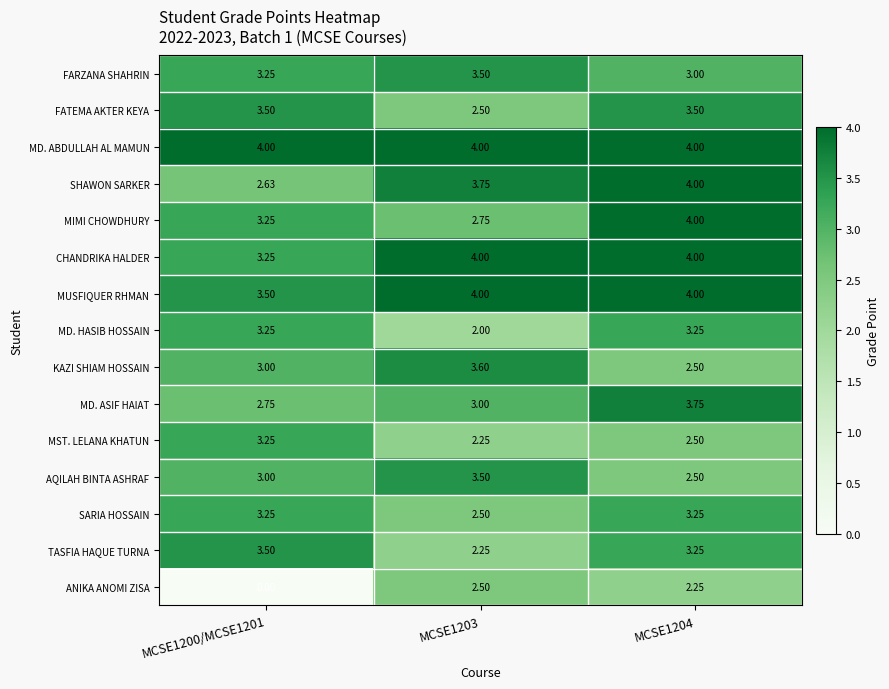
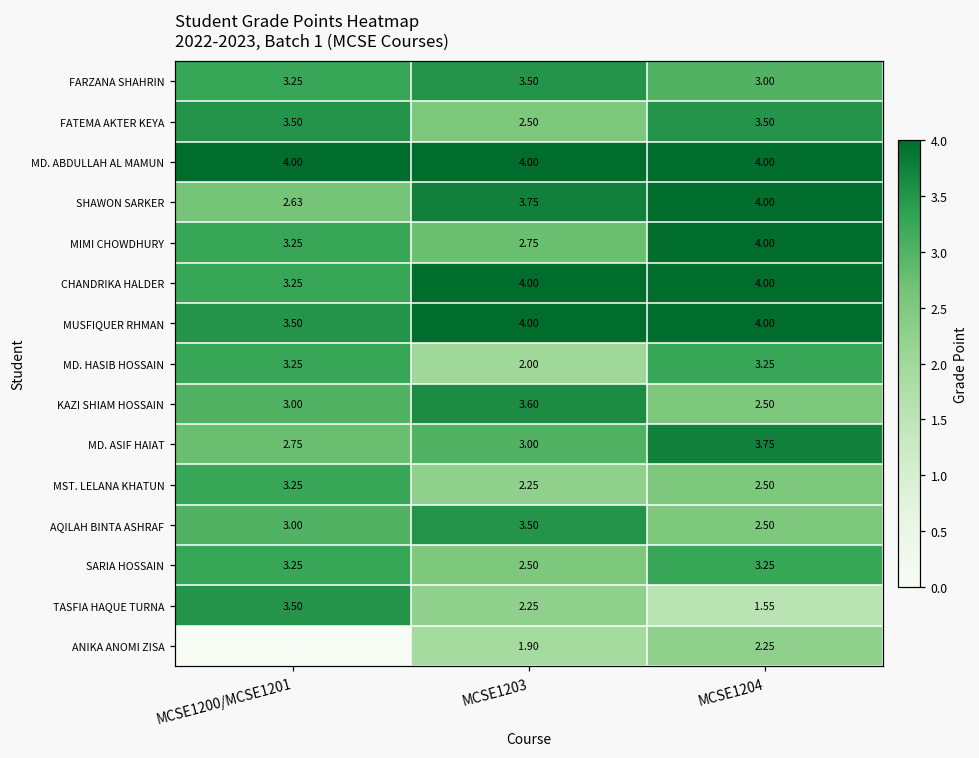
  {
    "FARZANA SHAHRIN": {
      "MCSE1200/MCSE1201": 3.25,
      "MCSE1203": 3.50,
      "MCSE1204": 3.00
    },
    "FATEMA AKTER KEYA": {
      "MCSE1200/MCSE1201": 3.50,
      "MCSE1203": 2.50,
      "MCSE1204": 3.50
    },
    "MD. ABDULLAH AL MAMUN": {
      "MCSE1200/MCSE1201": 4.00,
      "MCSE1203": 4.00,
      "MCSE1204": 4.00
    },
    "SHAWON SARKER": {
      "MCSE1200/MCSE1201": 2.63,
      "MCSE1203": 3.75,
      "MCSE1204": 4.00
    },
    "MIMI CHOWDHURY": {
      "MCSE1200/MCSE1201": 3.25,
      "MCSE1203": 2.75,
      "MCSE1204": 4.00
    },
    "CHANDRIKA HALDER": {
      "MCSE1200/MCSE1201": 3.25,
      "MCSE1203": 4.00,
      "MCSE1204": 4.00
    },
    "MUSFIQUER RHMAN": {
      "MCSE1200/MCSE1201": 3.50,
      "MCSE1203": 4.00,
      "MCSE1204": 4.00
    },
    "MD. HASIB HOSSAIN": {
      "MCSE1200/MCSE1201": 3.25,
      "MCSE1203": 2.00,
      "MCSE1204": 3.25
    },
    "KAZI SHIAM HOSSAIN": {
      "MCSE1200/MCSE1201": 3.00,
      "MCSE1203": 3.60,
      "MCSE1204": 2.50
    },
    "MD. ASIF HAIAT": {
      "MCSE1200/MCSE1201": 2.75,
      "MCSE1203": 3.00,
      "MCSE1204": 3.75
    },
    "MST. LELANA KHATUN": {
      "MCSE1200/MCSE1201": 3.25,
      "MCSE1203": 2.25,
      "MCSE1204": 2.50
    },
    "AQILAH BINTA ASHRAF": {
      "MCSE1200/MCSE1201": 3.00,
      "MCSE1203": 3.50,
      "MCSE1204": 2.50
    },
    "SARIA HOSSAIN": {
      "MCSE1200/MCSE1201": 3.25,
      "MCSE1203": 2.50,
      "MCSE1204": 3.25
    },
    "TASFIA HAQUE TURNA": {
      "MCSE1200/MCSE1201": 3.50,
      "MCSE1203": 2.25,
-     "MCSE1204": 3.25
+     "MCSE1204": 1.55
    },
    "ANIKA ANOMI ZISA": {
-     "MCSE1203": 2.50,
+     "MCSE1203": 1.90,
      "MCSE1204": 2.25
    }
  }
